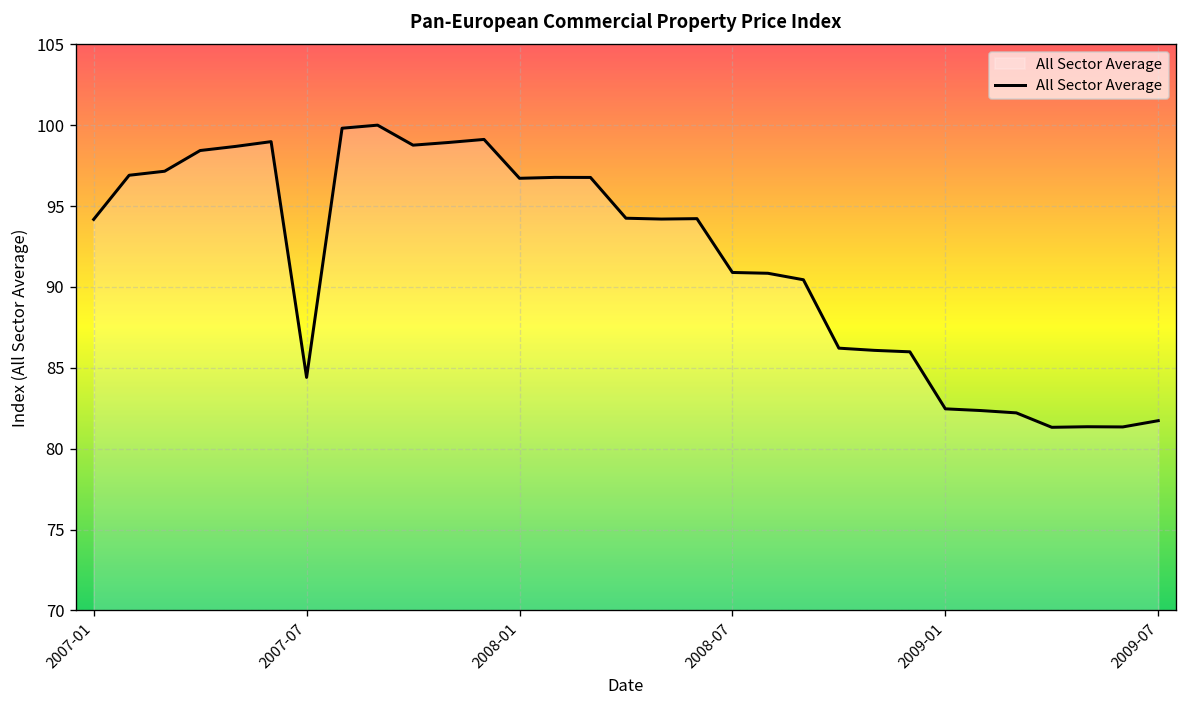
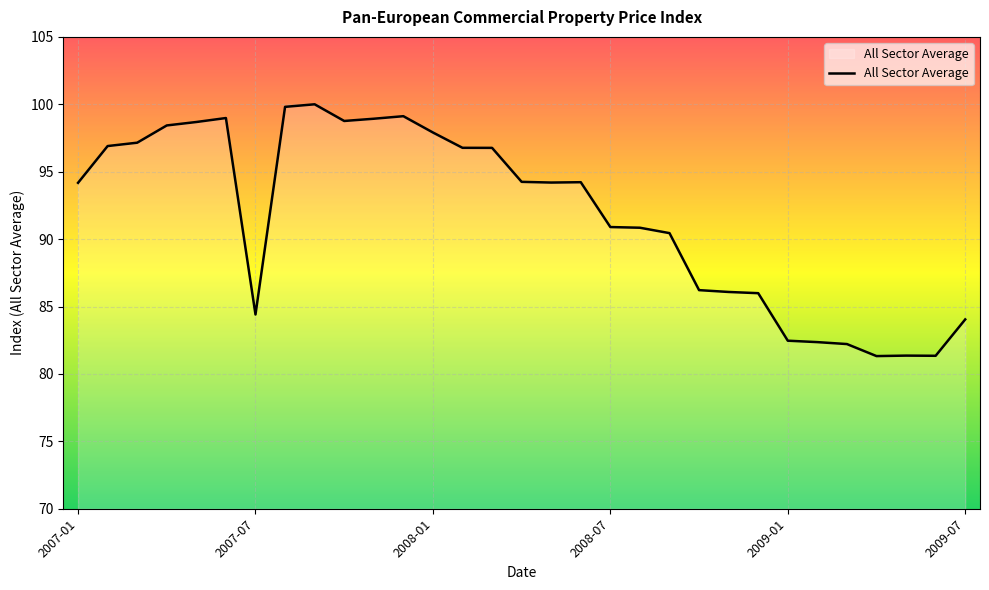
  {
    "2007-01": 94.2,
    "2007-07": 84.4,
-   "2008-01": 96.7,
+   "2008-01": 97.9,
    "2008-07": 90.9,
    "2009-01": 82.5,
-   "2009-07": 81.7
+   "2009-07": 84.0
  }
